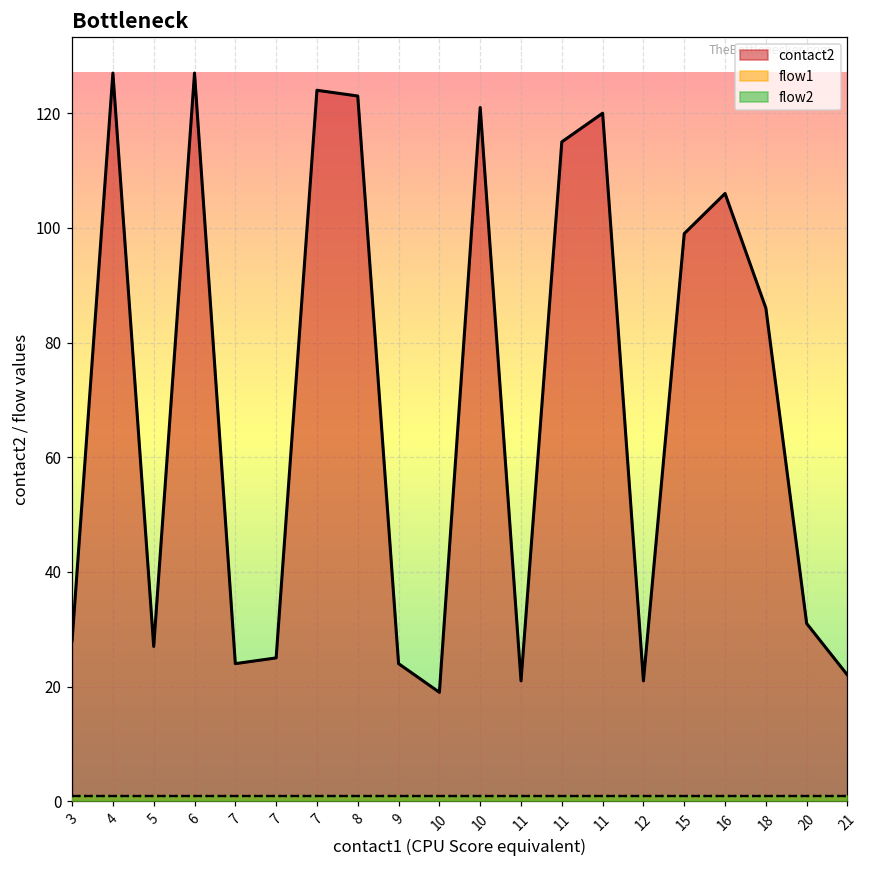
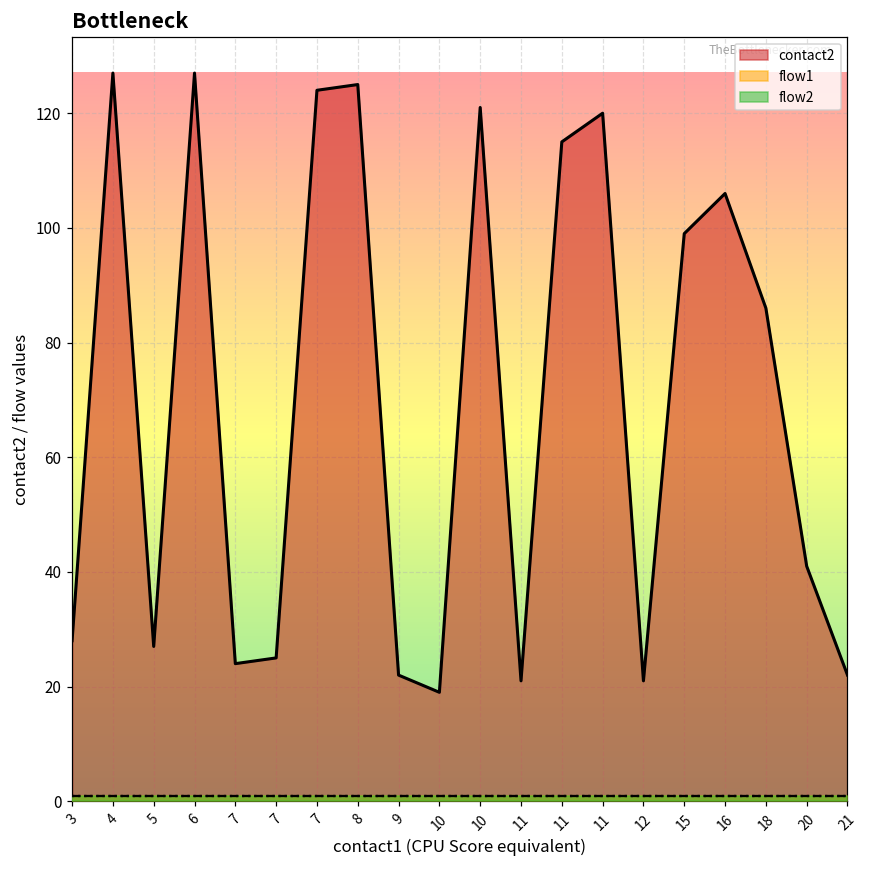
  {
    "contact2": {
      "3": 28,
      "4": 127,
      "5": 27,
      "6": 127,
-     "8": 123,
-     "9": 24,
+     "8": 125,
+     "9": 22,
      "12": 21,
      "15": 99,
      "16": 106,
      "18": 86,
-     "20": 31,
+     "20": 41,
      "21": 22
    },
    "flow2": {
      "3": 1,
      "4": 1,
      "5": 1,
      "6": 1,
      "8": 1,
      "9": 1,
      "12": 1,
      "15": 1,
      "16": 1,
      "18": 1,
      "20": 1,
      "21": 1
    }
  }
